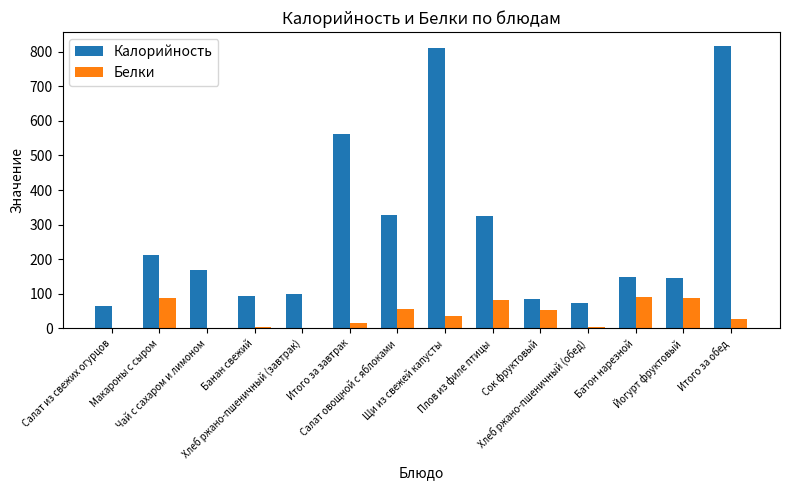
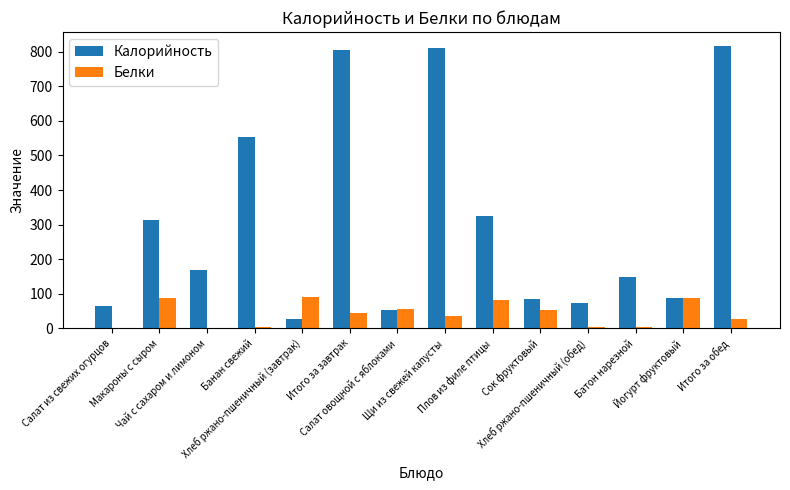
  {
    "Калорийность": {
      "Салат из свежих огурцов": 60,
-     "Макароны с сыром": 210,
+     "Макароны с сыром": 310,
      "Чай с сахаром и лимоном": 170,
-     "Банан свежий": 100,
-     "Хлеб ржано-пшеничный (завтрак)": 100,
-     "Итого за завтрак": 560,
-     "Салат овощной с яблоками": 330,
+     "Банан свежий": 550,
+     "Хлеб ржано-пшеничный (завтрак)": 30,
+     "Итого за завтрак": 810,
+     "Салат овощной с яблоками": 50,
      "Щи из свежей капусты": 810,
      "Плов из филе птицы": 330,
      "Сок фруктовый": 90,
      "Хлеб ржано-пшеничный (обед)": 70,
      "Батон нарезной": 150,
-     "Йогурт фруктовый": 150,
+     "Йогурт фруктовый": 90,
      "Итого за обед": 820
    },
    "Белки": {
      "Макароны с сыром": 90,
-     "Хлеб ржано-пшеничный (завтрак)": 0,
-     "Итого за завтрак": 20,
+     "Хлеб ржано-пшеничный (завтрак)": 90,
+     "Итого за завтрак": 50,
      "Салат овощной с яблоками": 60,
      "Щи из свежей капусты": 30,
      "Плов из филе птицы": 80,
      "Сок фруктовый": 50,
-     "Батон нарезной": 90,
+     "Батон нарезной": 0,
      "Йогурт фруктовый": 90,
      "Итого за обед": 30
    }
  }
